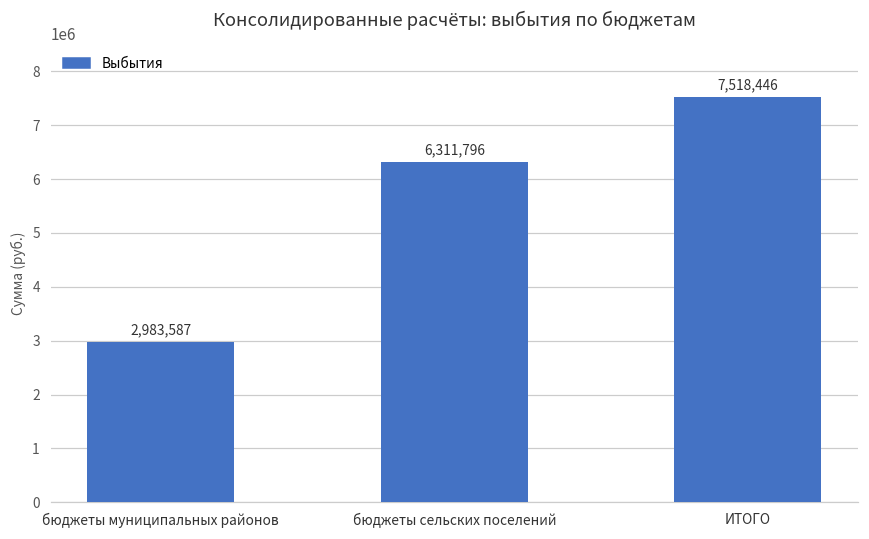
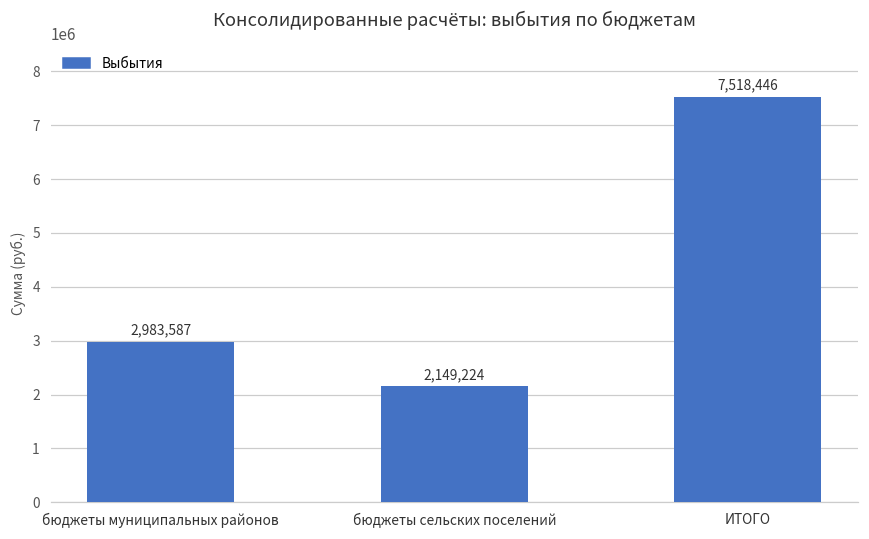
  {
    "бюджеты муниципальных районов": "2,983,587",
-   "бюджеты сельских поселений": "6,311,796",
+   "бюджеты сельских поселений": "2,149,224",
    "ИТОГО": "7,518,446"
  }
